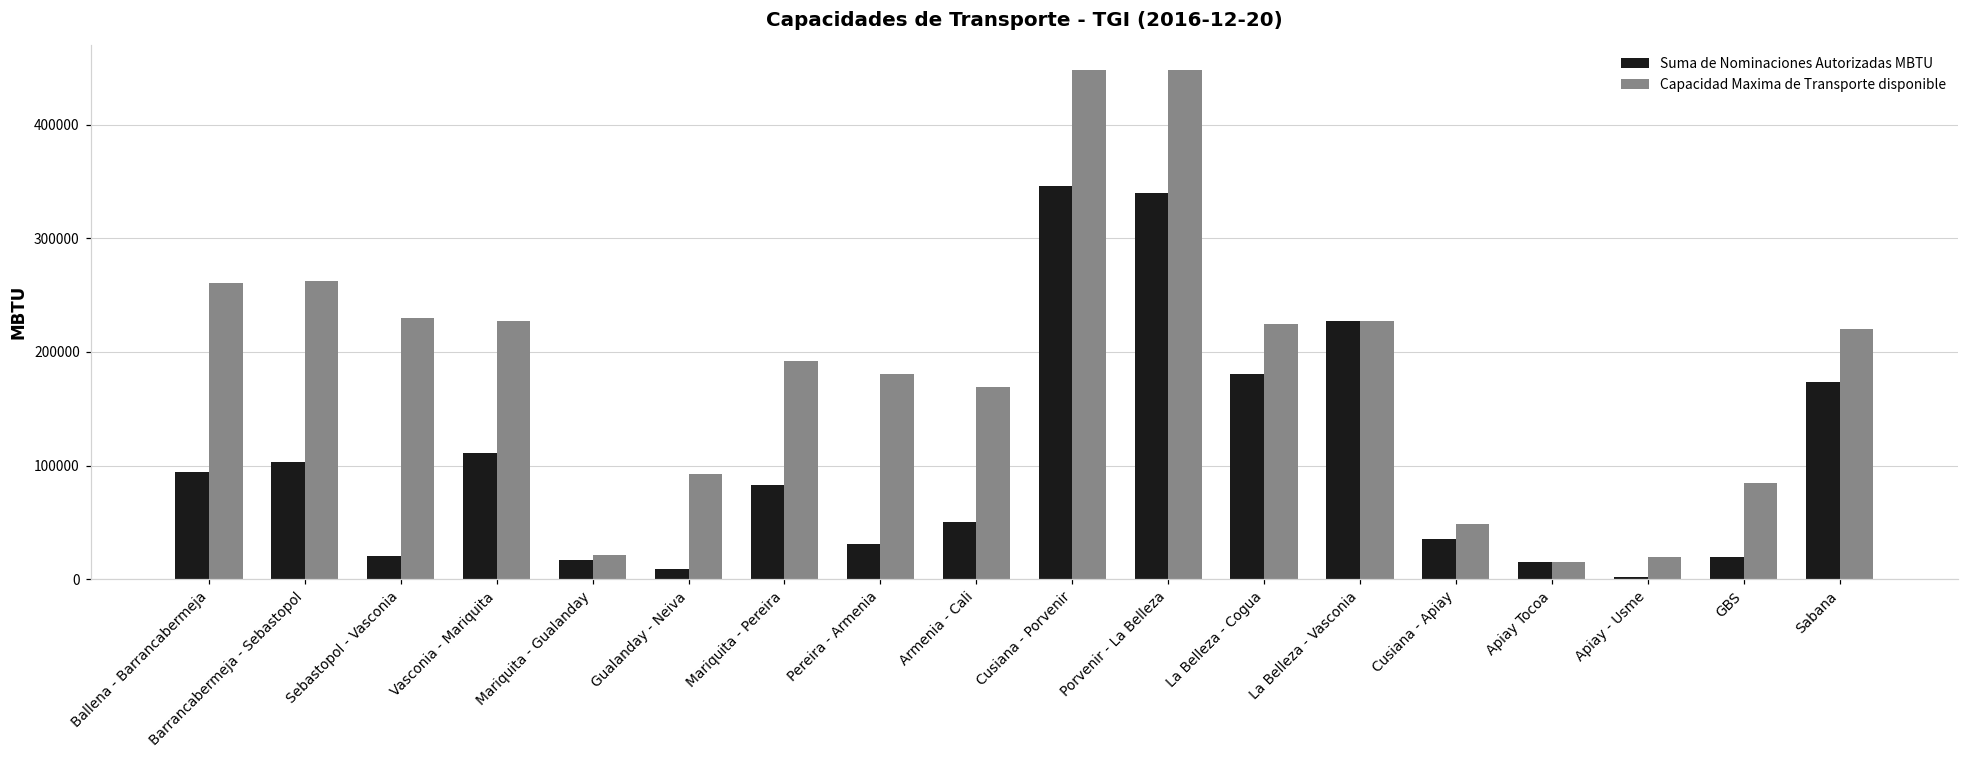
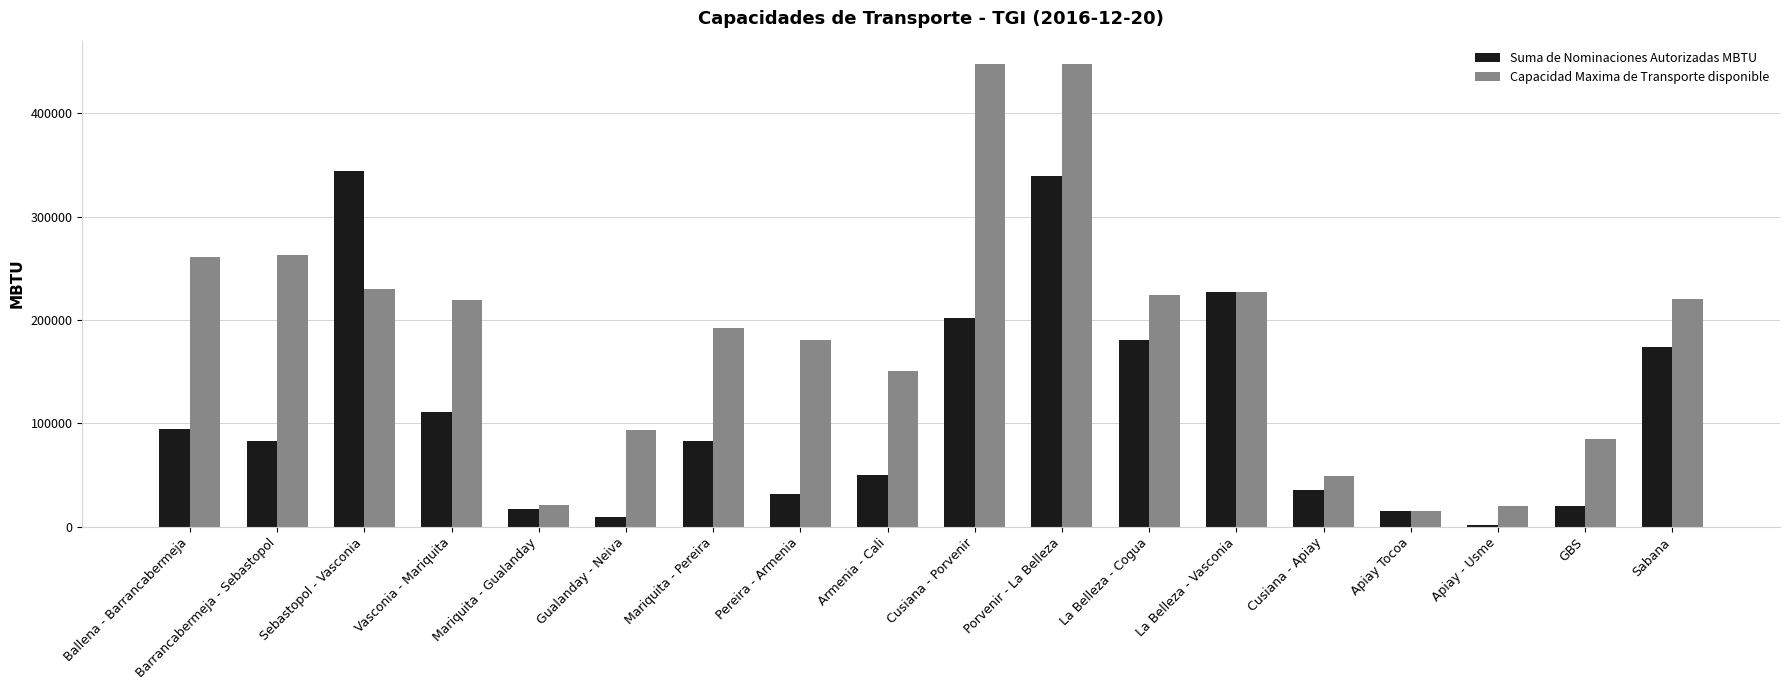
  {
    "Suma de Nominaciones Autorizadas MBTU": {
      "Ballena - Barrancabermeja": 95000,
-     "Barrancabermeja - Sebastopol": 103000,
-     "Sebastopol - Vasconia": 21000,
+     "Barrancabermeja - Sebastopol": 82000,
+     "Sebastopol - Vasconia": 345000,
      "Vasconia - Mariquita": 111000,
      "Mariquita - Gualanday": 17000,
      "Gualanday - Neiva": 9000,
      "Mariquita - Pereira": 83000,
      "Pereira - Armenia": 31000,
      "Armenia - Cali": 50000,
-     "Cusiana - Porvenir": 346000,
+     "Cusiana - Porvenir": 202000,
      "Porvenir - La Belleza": 340000,
      "La Belleza - Cogua": 181000,
      "La Belleza - Vasconia": 227000,
      "Cusiana - Apiay": 35000,
      "Apiay Tocoa": 15000,
      "GBS": 20000,
      "Sabana": 174000
    },
    "Capacidad Maxima de Transporte disponible": {
      "Ballena - Barrancabermeja": 261000,
      "Barrancabermeja - Sebastopol": 263000,
      "Sebastopol - Vasconia": 230000,
-     "Vasconia - Mariquita": 227000,
+     "Vasconia - Mariquita": 219000,
      "Mariquita - Gualanday": 21000,
      "Gualanday - Neiva": 93000,
      "Mariquita - Pereira": 192000,
      "Pereira - Armenia": 180000,
-     "Armenia - Cali": 169000,
+     "Armenia - Cali": 150000,
      "Cusiana - Porvenir": 448000,
      "Porvenir - La Belleza": 448000,
      "La Belleza - Cogua": 224000,
      "La Belleza - Vasconia": 227000,
      "Cusiana - Apiay": 49000,
      "Apiay Tocoa": 15000,
      "Apiay - Usme": 20000,
      "GBS": 84000,
      "Sabana": 220000
    }
  }
